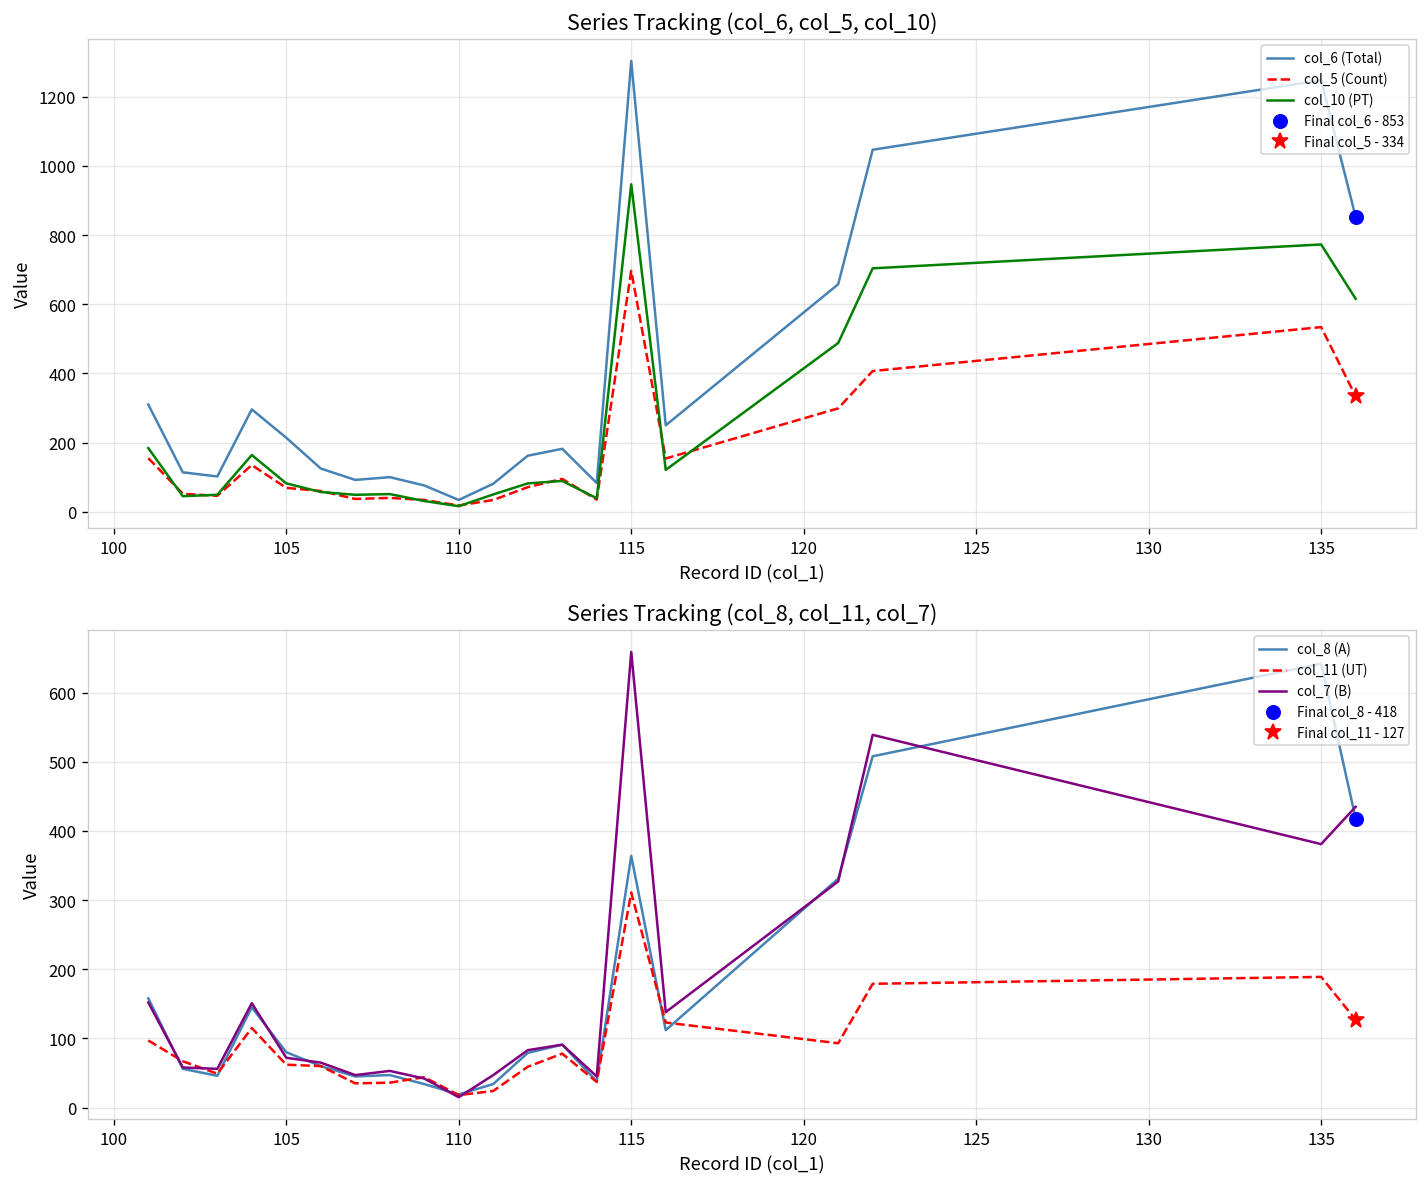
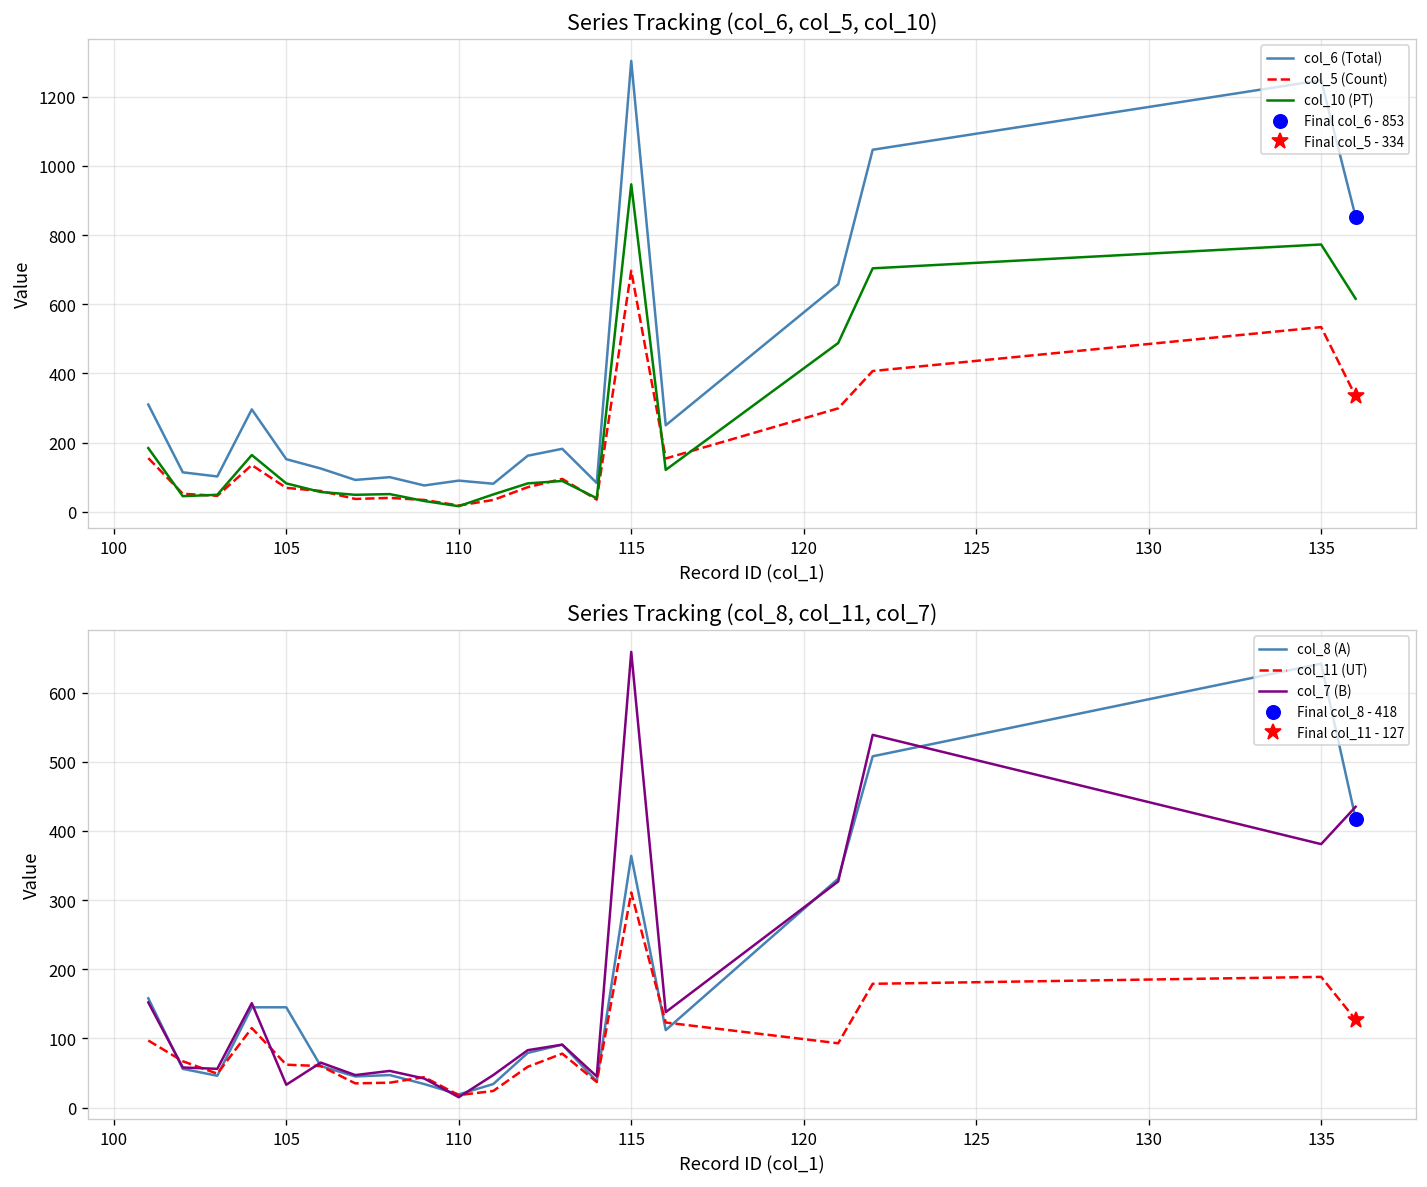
  {
    "Series Tracking (col_6, col_5, col_10)": {
      "col_6 (Total)": {
-       "105": 210,
-       "110": 30,
+       "105": 150,
+       "110": 90,
        "115": 1300
      },
      "col_10 (PT)": {
        "105": 80,
        "115": 950,
        "135": 770
      }
    },
    "Series Tracking (col_8, col_11, col_7)": {
      "col_8 (A)": {
-       "105": 80,
+       "105": 150,
        "115": 360
      },
      "col_7 (B)": {
-       "105": 70,
+       "105": 30,
        "115": 660,
        "135": 380
      }
    }
  }
